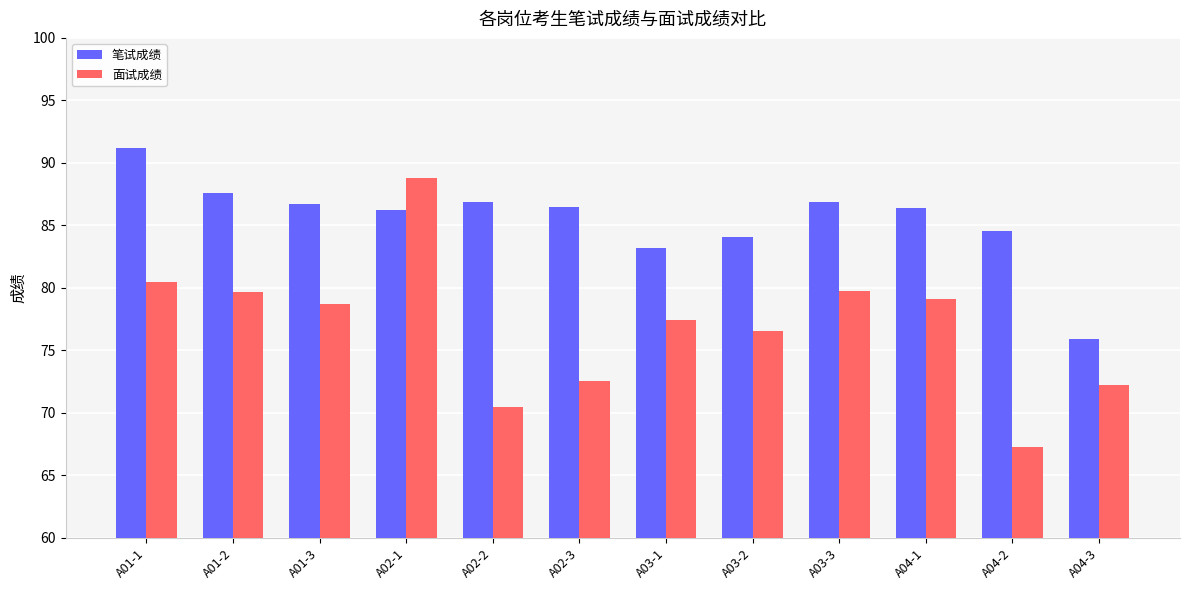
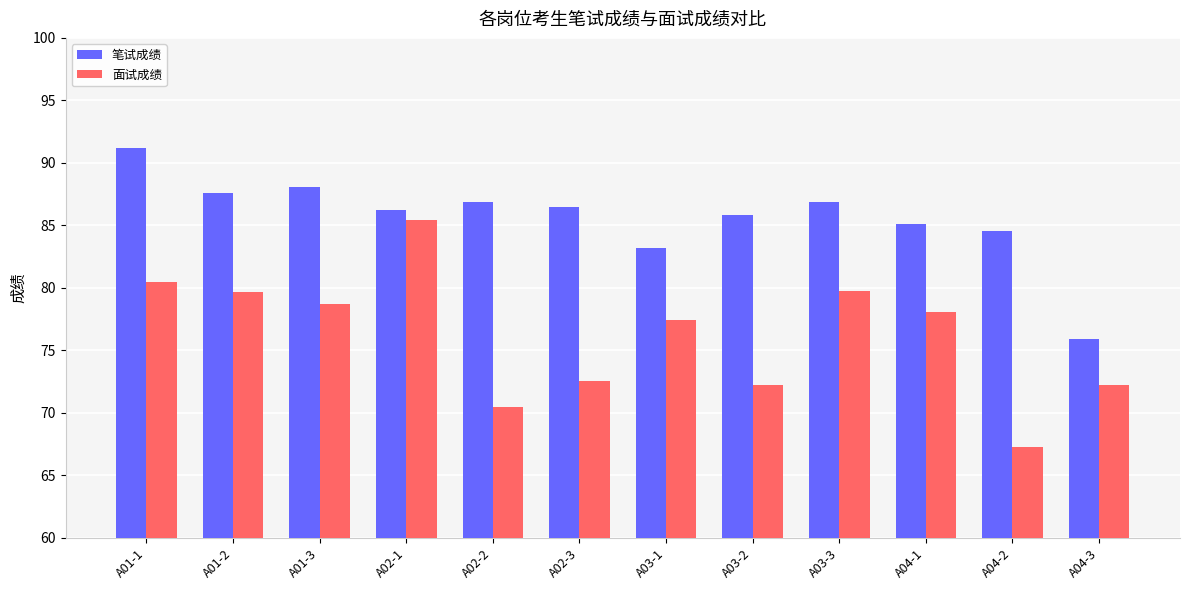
  {
    "笔试成绩": {
      "A01-1": 91.2,
      "A01-2": 87.6,
-     "A01-3": 86.7,
+     "A01-3": 88.1,
      "A02-1": 86.2,
      "A02-2": 86.8,
      "A02-3": 86.4,
      "A03-1": 83.2,
-     "A03-2": 84.1,
+     "A03-2": 85.9,
      "A03-3": 86.9,
-     "A04-1": 86.4,
+     "A04-1": 85.1,
      "A04-2": 84.6,
      "A04-3": 75.9
    },
    "面试成绩": {
      "A01-1": 80.5,
      "A01-2": 79.7,
      "A01-3": 78.7,
-     "A02-1": 88.8,
+     "A02-1": 85.4,
      "A02-2": 70.5,
      "A02-3": 72.6,
      "A03-1": 77.4,
-     "A03-2": 76.5,
+     "A03-2": 72.2,
      "A03-3": 79.8,
-     "A04-1": 79.1,
+     "A04-1": 78.1,
      "A04-2": 67.3,
      "A04-3": 72.2
    }
  }
